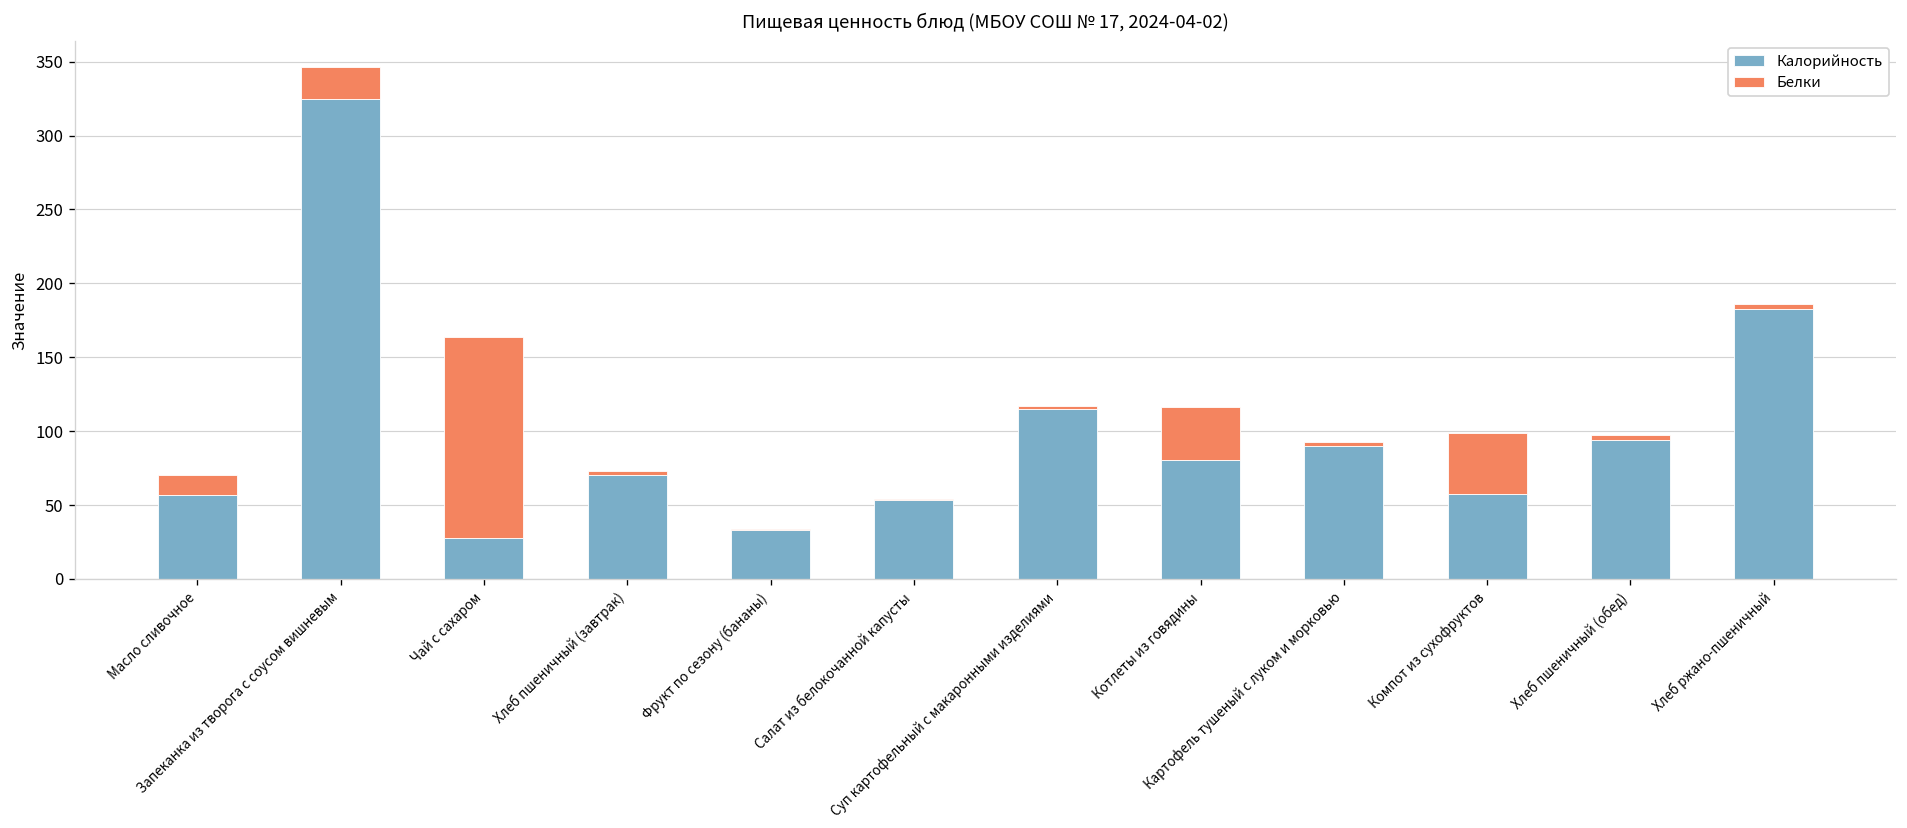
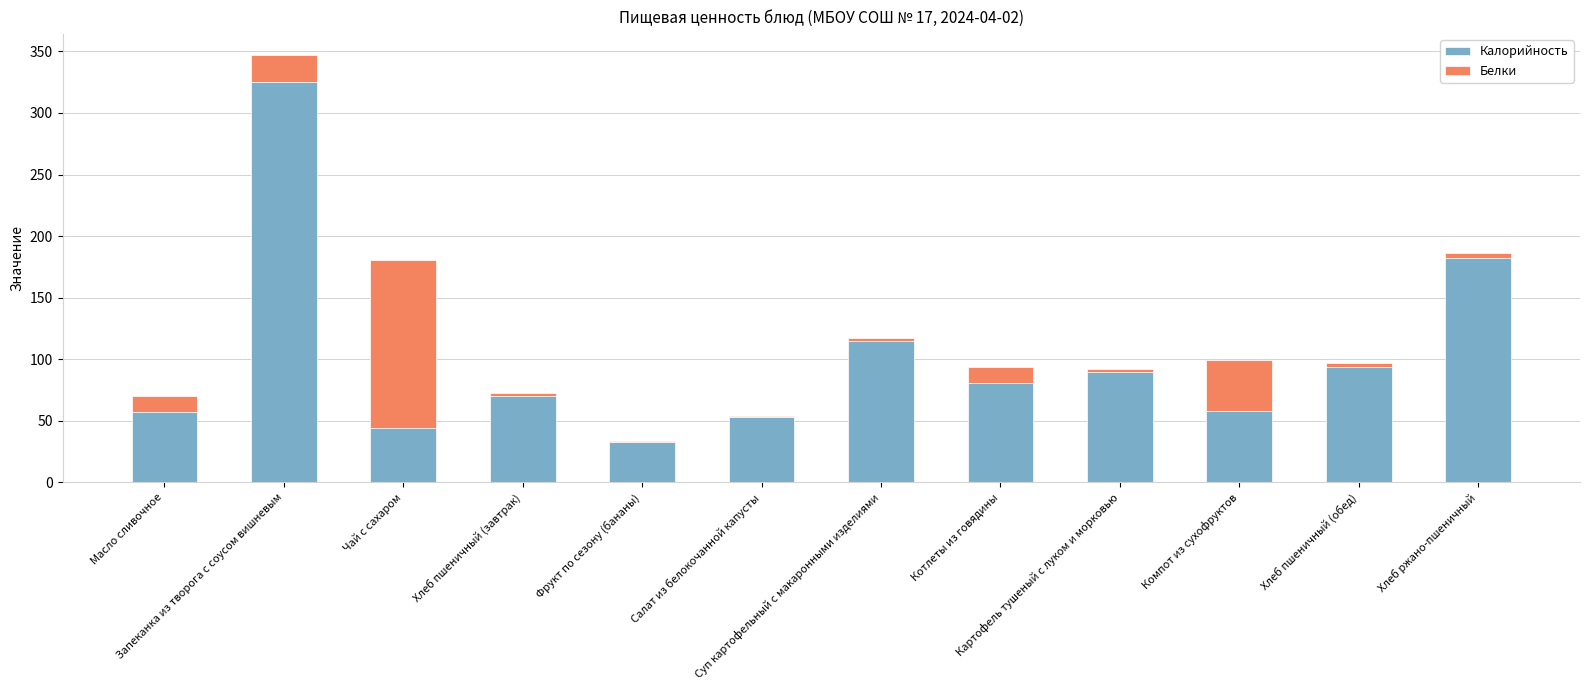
  {
    "Калорийность": {
      "Масло сливочное": 57,
      "Запеканка из творога с соусом вишневым": 325,
-     "Чай с сахаром": 27,
+     "Чай с сахаром": 44,
      "Хлеб пшеничный (завтрак)": 71,
      "Фрукт по сезону (бананы)": 33,
      "Салат из белокочанной капусты": 53,
      "Суп картофельный с макаронными изделиями": 115,
      "Котлеты из говядины": 80,
      "Картофель тушеный с луком и морковью": 90,
      "Компот из сухофруктов": 58,
      "Хлеб пшеничный (обед)": 94,
      "Хлеб ржано-пшеничный": 183
    },
    "Белки": {
      "Масло сливочное": 13,
      "Запеканка из творога с соусом вишневым": 22,
      "Чай с сахаром": 137,
      "Хлеб пшеничный (завтрак)": 2,
      "Суп картофельный с макаронными изделиями": 2,
-     "Котлеты из говядины": 36,
+     "Котлеты из говядины": 13,
      "Картофель тушеный с луком и морковью": 3,
      "Компот из сухофруктов": 41,
      "Хлеб пшеничный (обед)": 3,
      "Хлеб ржано-пшеничный": 3
    }
  }
